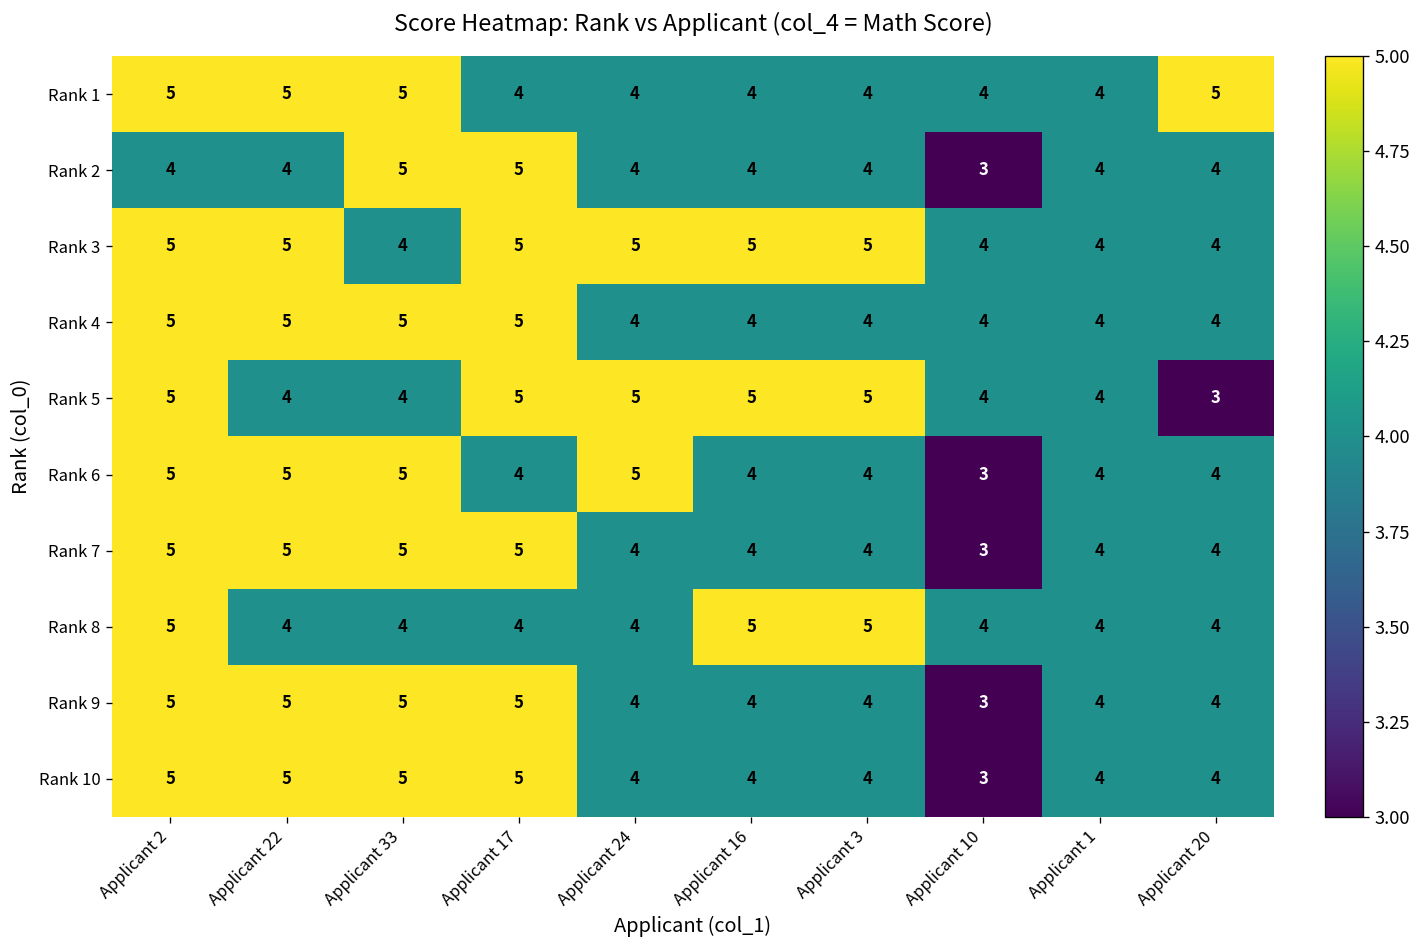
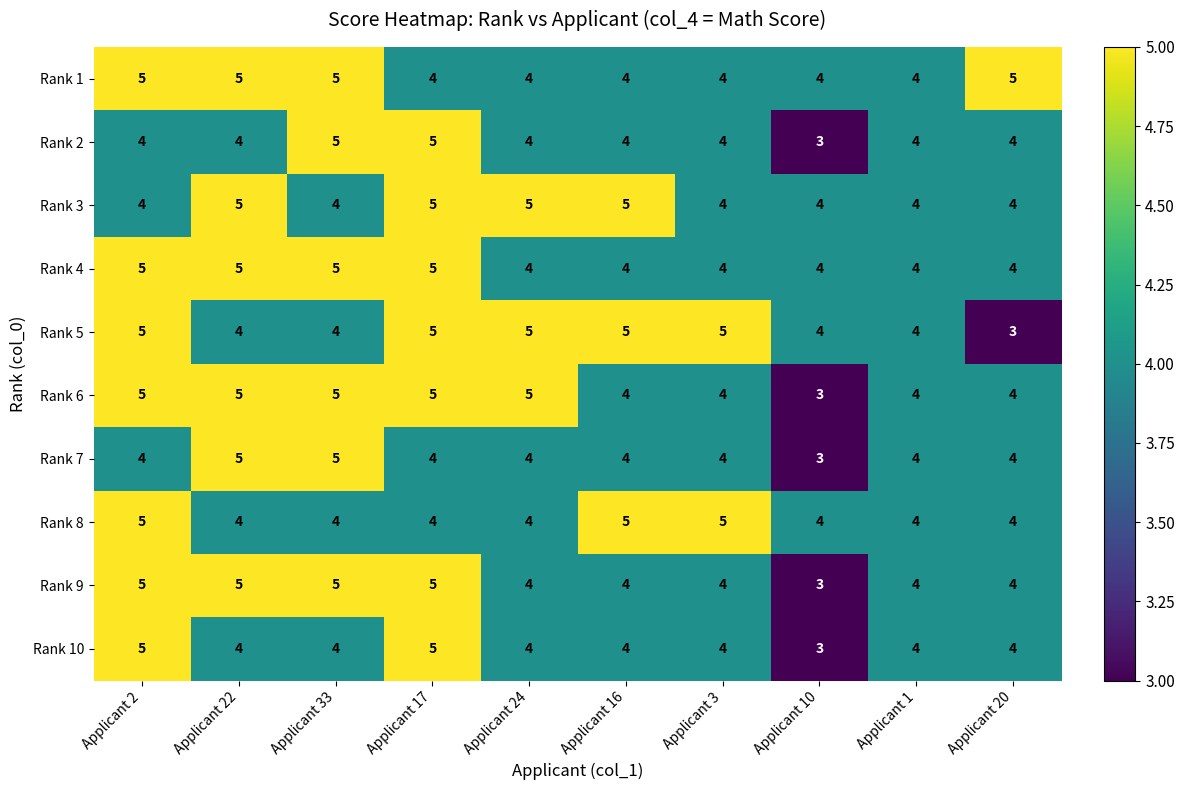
  {
    "Rank 1": {
      "Applicant 2": 5,
      "Applicant 22": 5,
      "Applicant 33": 5,
      "Applicant 17": 4,
      "Applicant 24": 4,
      "Applicant 16": 4,
      "Applicant 3": 4,
      "Applicant 10": 4,
      "Applicant 1": 4,
      "Applicant 20": 5
    },
    "Rank 2": {
      "Applicant 2": 4,
      "Applicant 22": 4,
      "Applicant 33": 5,
      "Applicant 17": 5,
      "Applicant 24": 4,
      "Applicant 16": 4,
      "Applicant 3": 4,
      "Applicant 10": 3,
      "Applicant 1": 4,
      "Applicant 20": 4
    },
    "Rank 3": {
-     "Applicant 2": 5,
+     "Applicant 2": 4,
      "Applicant 22": 5,
      "Applicant 33": 4,
      "Applicant 17": 5,
      "Applicant 24": 5,
      "Applicant 16": 5,
-     "Applicant 3": 5,
+     "Applicant 3": 4,
      "Applicant 10": 4,
      "Applicant 1": 4,
      "Applicant 20": 4
    },
    "Rank 4": {
      "Applicant 2": 5,
      "Applicant 22": 5,
      "Applicant 33": 5,
      "Applicant 17": 5,
      "Applicant 24": 4,
      "Applicant 16": 4,
      "Applicant 3": 4,
      "Applicant 10": 4,
      "Applicant 1": 4,
      "Applicant 20": 4
    },
    "Rank 5": {
      "Applicant 2": 5,
      "Applicant 22": 4,
      "Applicant 33": 4,
      "Applicant 17": 5,
      "Applicant 24": 5,
      "Applicant 16": 5,
      "Applicant 3": 5,
      "Applicant 10": 4,
      "Applicant 1": 4,
      "Applicant 20": 3
    },
    "Rank 6": {
      "Applicant 2": 5,
      "Applicant 22": 5,
      "Applicant 33": 5,
-     "Applicant 17": 4,
+     "Applicant 17": 5,
      "Applicant 24": 5,
      "Applicant 16": 4,
      "Applicant 3": 4,
      "Applicant 10": 3,
      "Applicant 1": 4,
      "Applicant 20": 4
    },
    "Rank 7": {
-     "Applicant 2": 5,
+     "Applicant 2": 4,
      "Applicant 22": 5,
      "Applicant 33": 5,
-     "Applicant 17": 5,
+     "Applicant 17": 4,
      "Applicant 24": 4,
      "Applicant 16": 4,
      "Applicant 3": 4,
      "Applicant 10": 3,
      "Applicant 1": 4,
      "Applicant 20": 4
    },
    "Rank 8": {
      "Applicant 2": 5,
      "Applicant 22": 4,
      "Applicant 33": 4,
      "Applicant 17": 4,
      "Applicant 24": 4,
      "Applicant 16": 5,
      "Applicant 3": 5,
      "Applicant 10": 4,
      "Applicant 1": 4,
      "Applicant 20": 4
    },
    "Rank 9": {
      "Applicant 2": 5,
      "Applicant 22": 5,
      "Applicant 33": 5,
      "Applicant 17": 5,
      "Applicant 24": 4,
      "Applicant 16": 4,
      "Applicant 3": 4,
      "Applicant 10": 3,
      "Applicant 1": 4,
      "Applicant 20": 4
    },
    "Rank 10": {
      "Applicant 2": 5,
-     "Applicant 22": 5,
-     "Applicant 33": 5,
+     "Applicant 22": 4,
+     "Applicant 33": 4,
      "Applicant 17": 5,
      "Applicant 24": 4,
      "Applicant 16": 4,
      "Applicant 3": 4,
      "Applicant 10": 3,
      "Applicant 1": 4,
      "Applicant 20": 4
    }
  }
